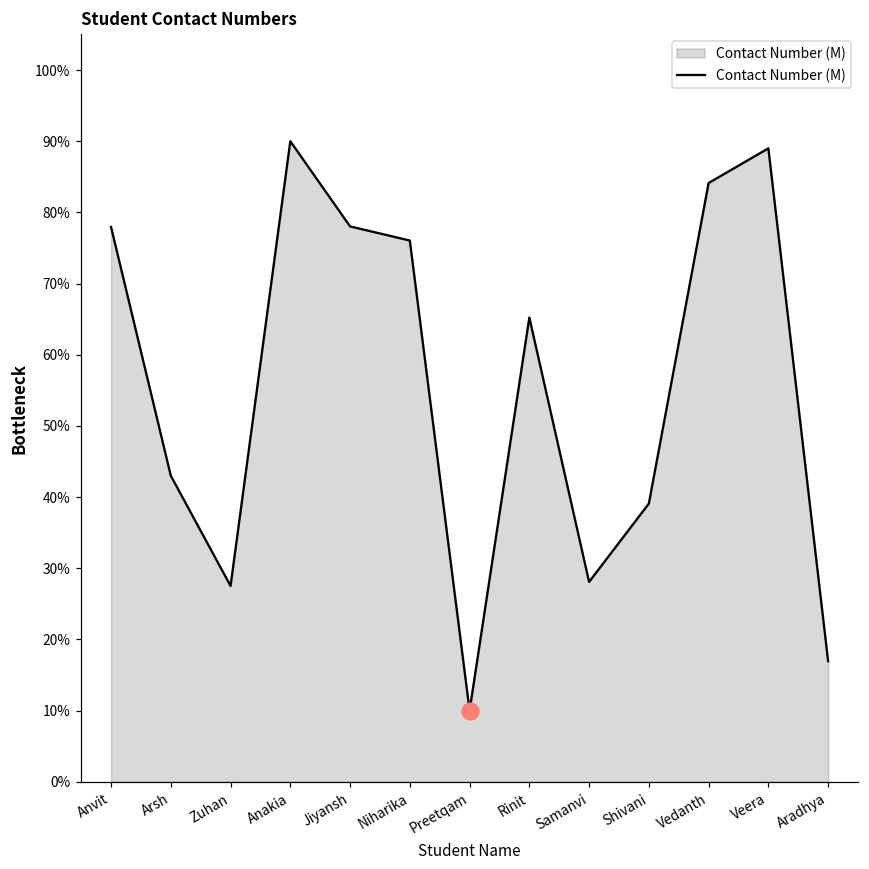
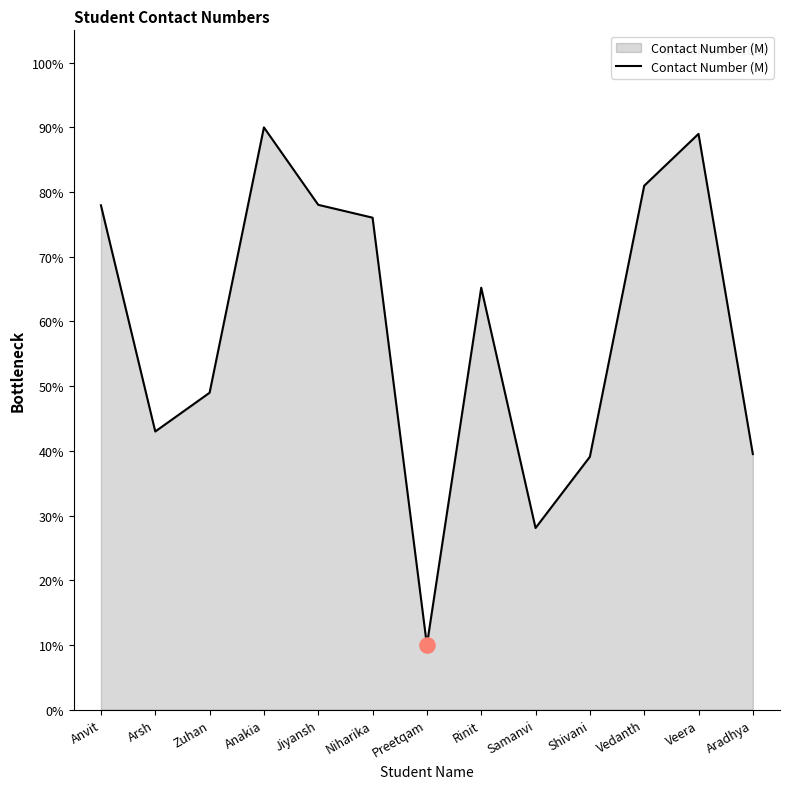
  {
    "Contact Number (M)": {
      "Anvit": "78%",
      "Arsh": "43%",
-     "Zuhan": "28%",
+     "Zuhan": "49%",
      "Anakia": "90%",
      "Jiyansh": "78%",
      "Niharika": "76%",
      "Rinit": "65%",
      "Samanvi": "28%",
      "Shivani": "39%",
-     "Vedanth": "84%",
+     "Vedanth": "81%",
      "Veera": "89%",
-     "Aradhya": "17%"
+     "Aradhya": "40%"
    }
  }
